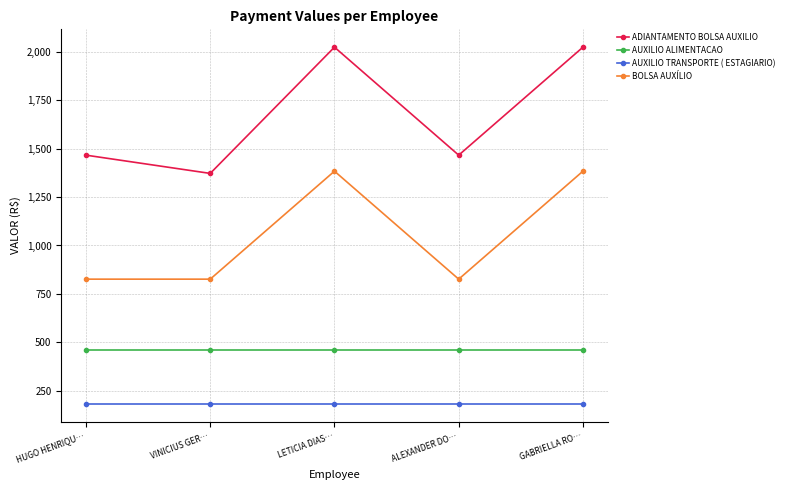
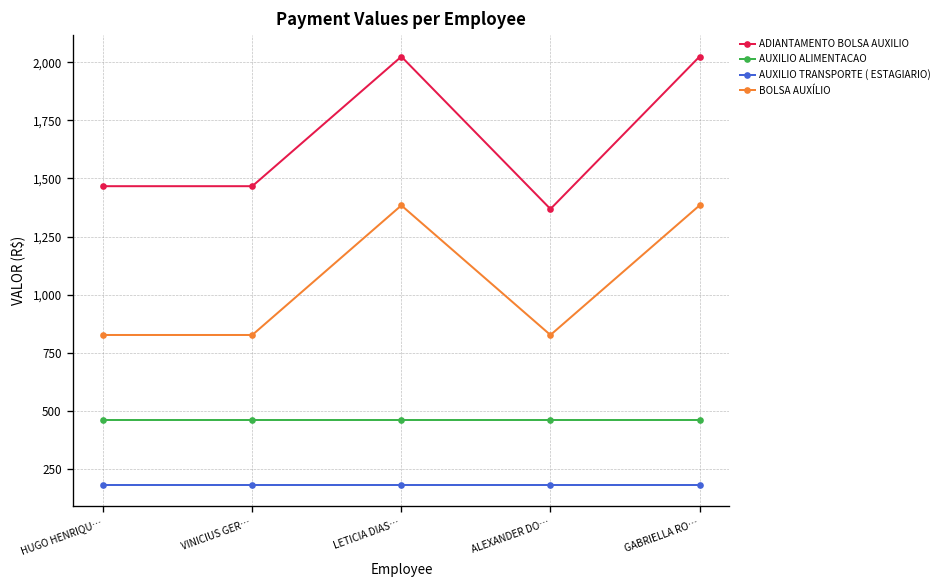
  {
    "ADIANTAMENTO BOLSA AUXILIO": {
      "HUGO HENRIQU…": "1,470",
-     "VINICIUS GER…": "1,370",
+     "VINICIUS GER…": "1,470",
      "LETICIA DIAS…": "2,020",
-     "ALEXANDER DO…": "1,470",
+     "ALEXANDER DO…": "1,370",
      "GABRIELLA RO…": "2,020"
    },
    "AUXILIO ALIMENTACAO": {
      "HUGO HENRIQU…": "460",
      "VINICIUS GER…": "460",
      "LETICIA DIAS…": "460",
      "ALEXANDER DO…": "460",
      "GABRIELLA RO…": "460"
    },
    "AUXILIO TRANSPORTE ( ESTAGIARIO)": {
      "HUGO HENRIQU…": "180",
      "VINICIUS GER…": "180",
      "LETICIA DIAS…": "180",
      "ALEXANDER DO…": "180",
      "GABRIELLA RO…": "180"
    },
    "BOLSA AUXÍLIO": {
      "HUGO HENRIQU…": "830",
      "VINICIUS GER…": "830",
      "LETICIA DIAS…": "1,380",
      "ALEXANDER DO…": "830",
      "GABRIELLA RO…": "1,380"
    }
  }
